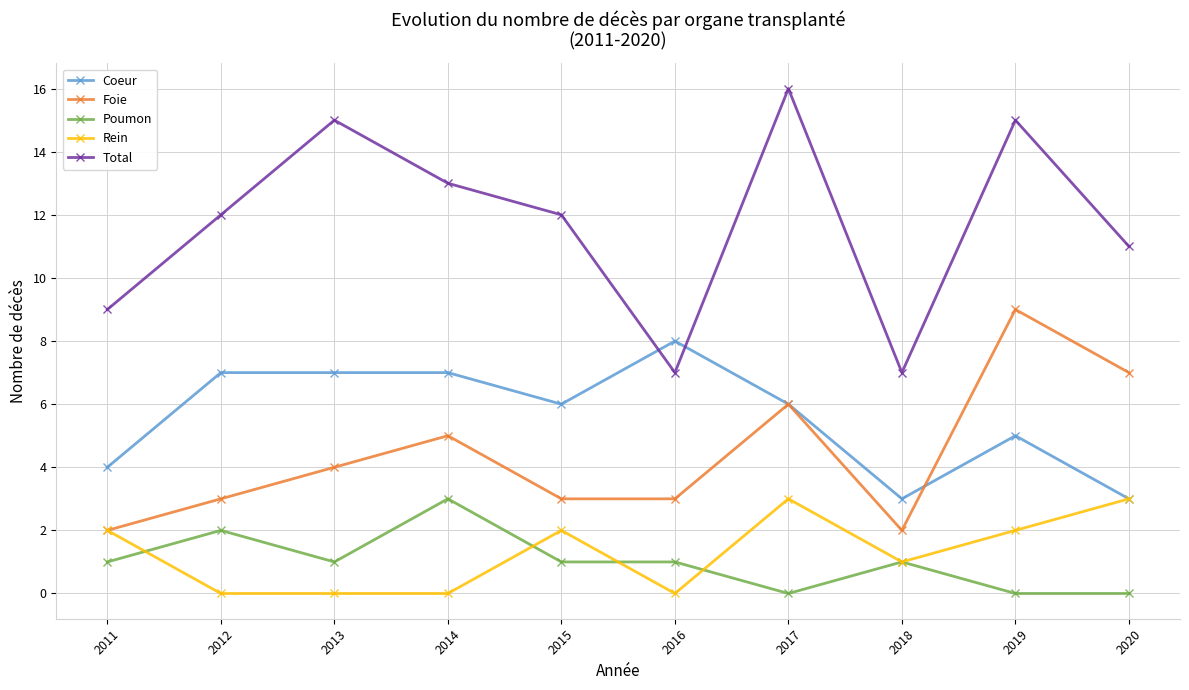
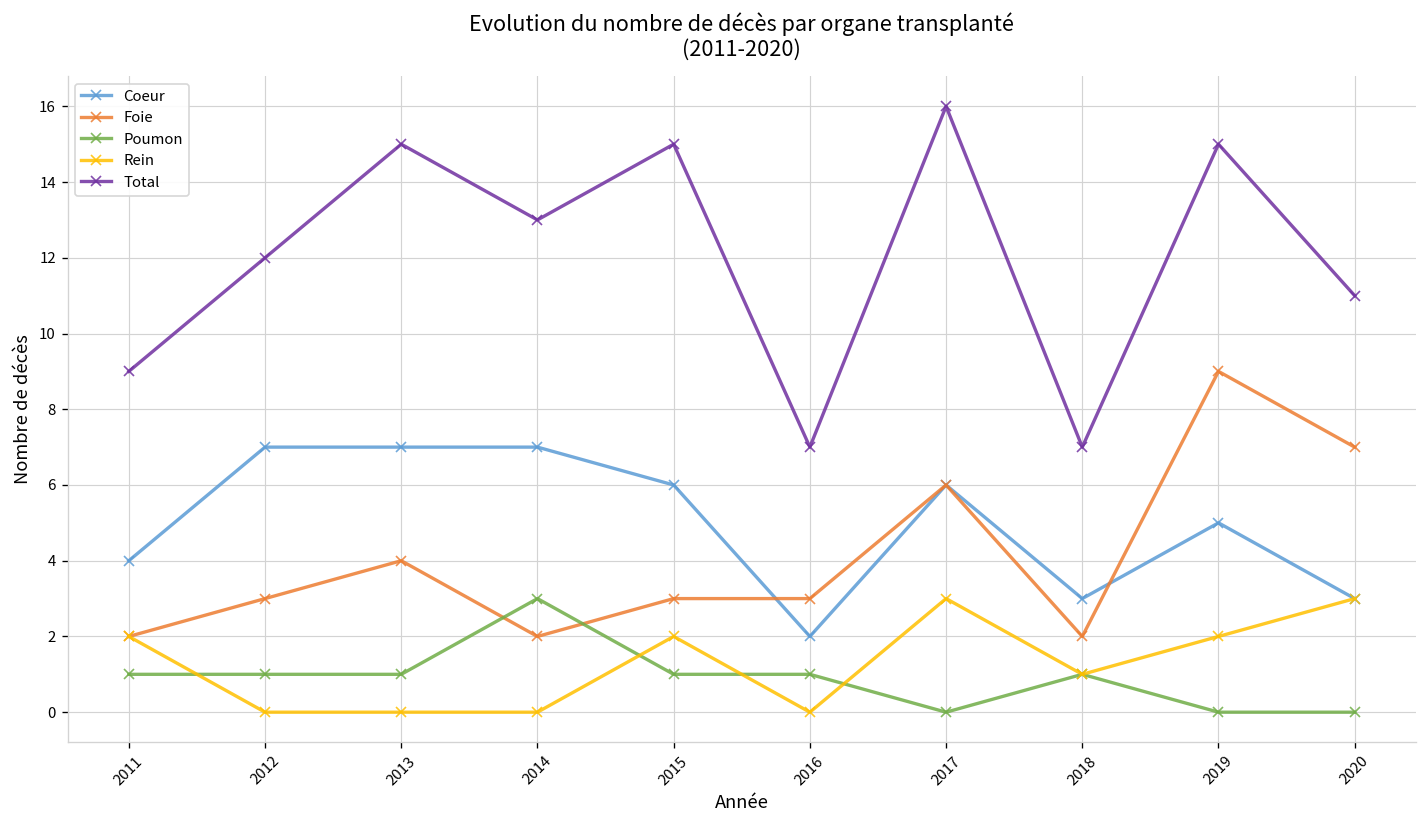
  {
    "Coeur": {
      "2011": 4,
      "2012": 7,
      "2013": 7,
      "2014": 7,
      "2015": 6,
-     "2016": 8,
+     "2016": 2,
      "2018": 3,
      "2019": 5
    },
    "Foie": {
      "2012": 3,
      "2013": 4,
-     "2014": 5,
+     "2014": 2,
      "2015": 3,
      "2016": 3,
      "2018": 2,
      "2019": 9,
      "2020": 7
    },
    "Poumon": {
      "2011": 1,
-     "2012": 2,
+     "2012": 1,
      "2013": 1,
      "2014": 3,
      "2015": 1,
      "2016": 1,
      "2017": 0,
      "2019": 0,
      "2020": 0
    },
    "Rein": {
      "2012": 0,
      "2013": 0,
      "2014": 0,
      "2015": 2,
      "2016": 0,
      "2017": 3,
      "2019": 2
    },
    "Total": {
      "2011": 9,
      "2012": 12,
      "2013": 15,
      "2014": 13,
-     "2015": 12,
+     "2015": 15,
      "2016": 7,
      "2017": 16,
      "2018": 7,
      "2019": 15,
      "2020": 11
    }
  }
